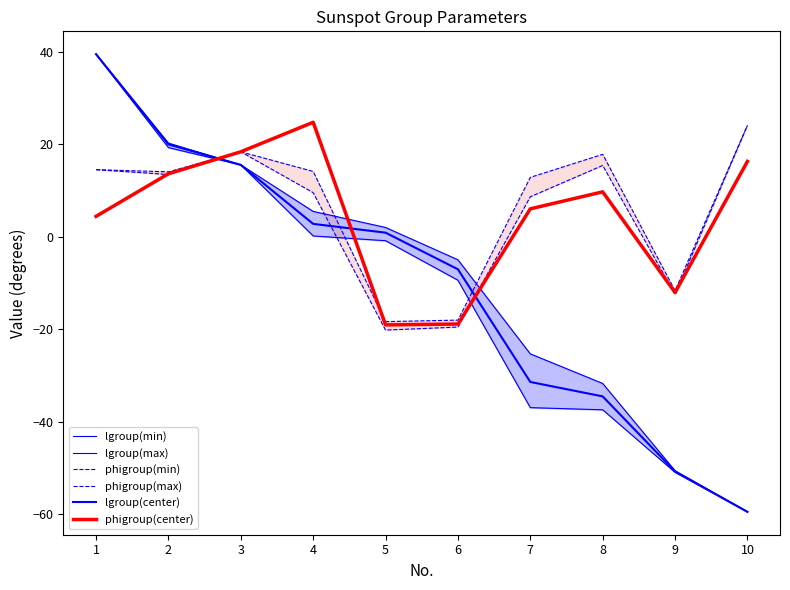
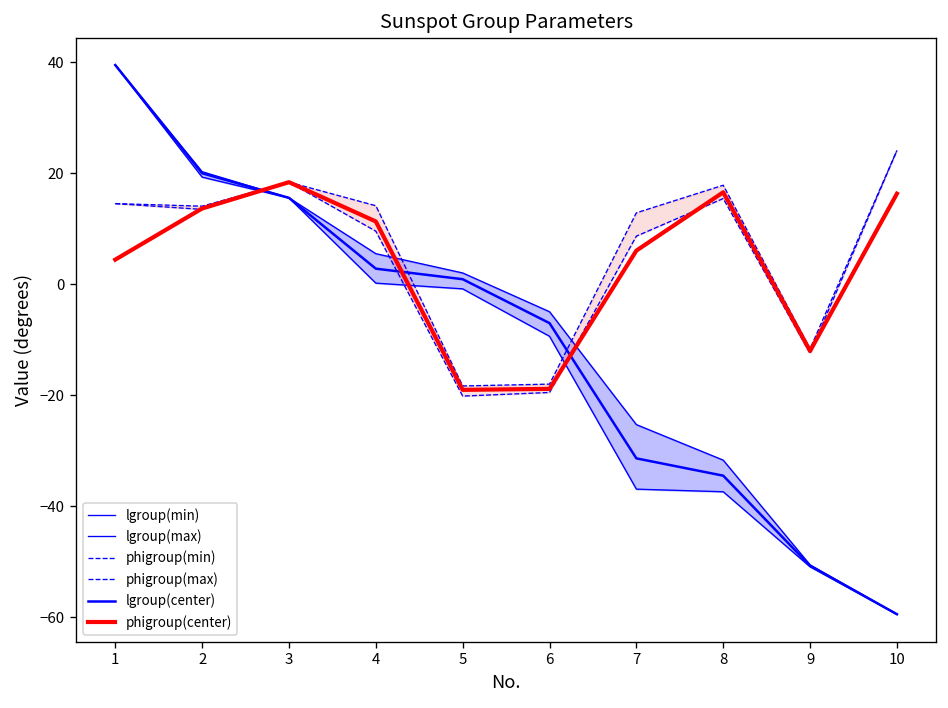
  {
    "phigroup(center)": {
      "1": 4,
-     "4": 25,
+     "4": 11,
      "5": -19,
      "6": -19,
      "7": 6,
-     "8": 10,
+     "8": 17,
      "10": 16
    }
  }
